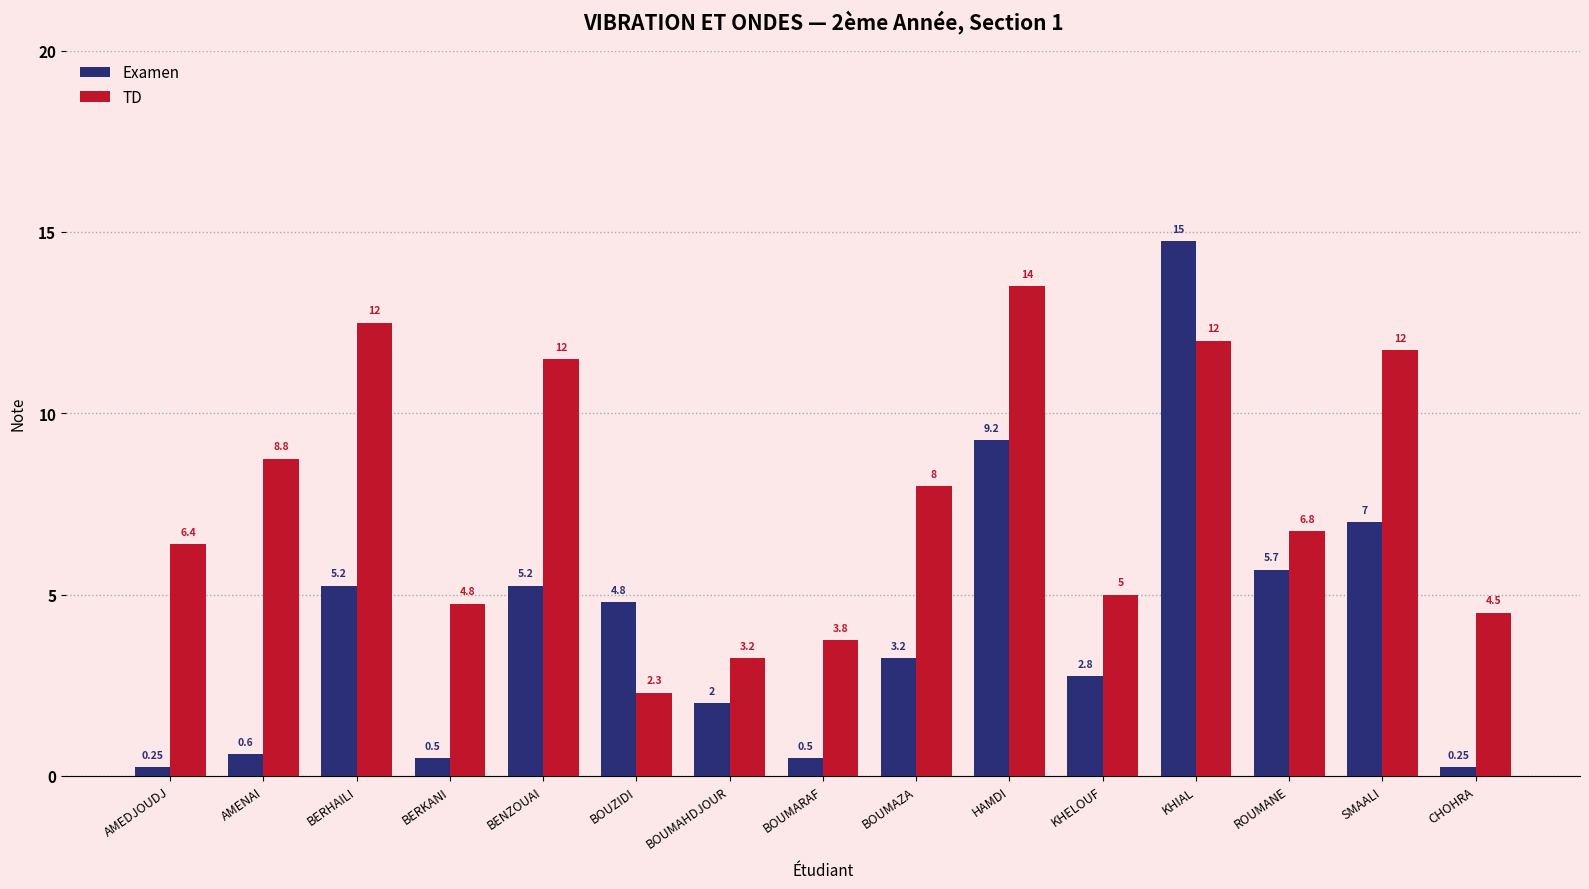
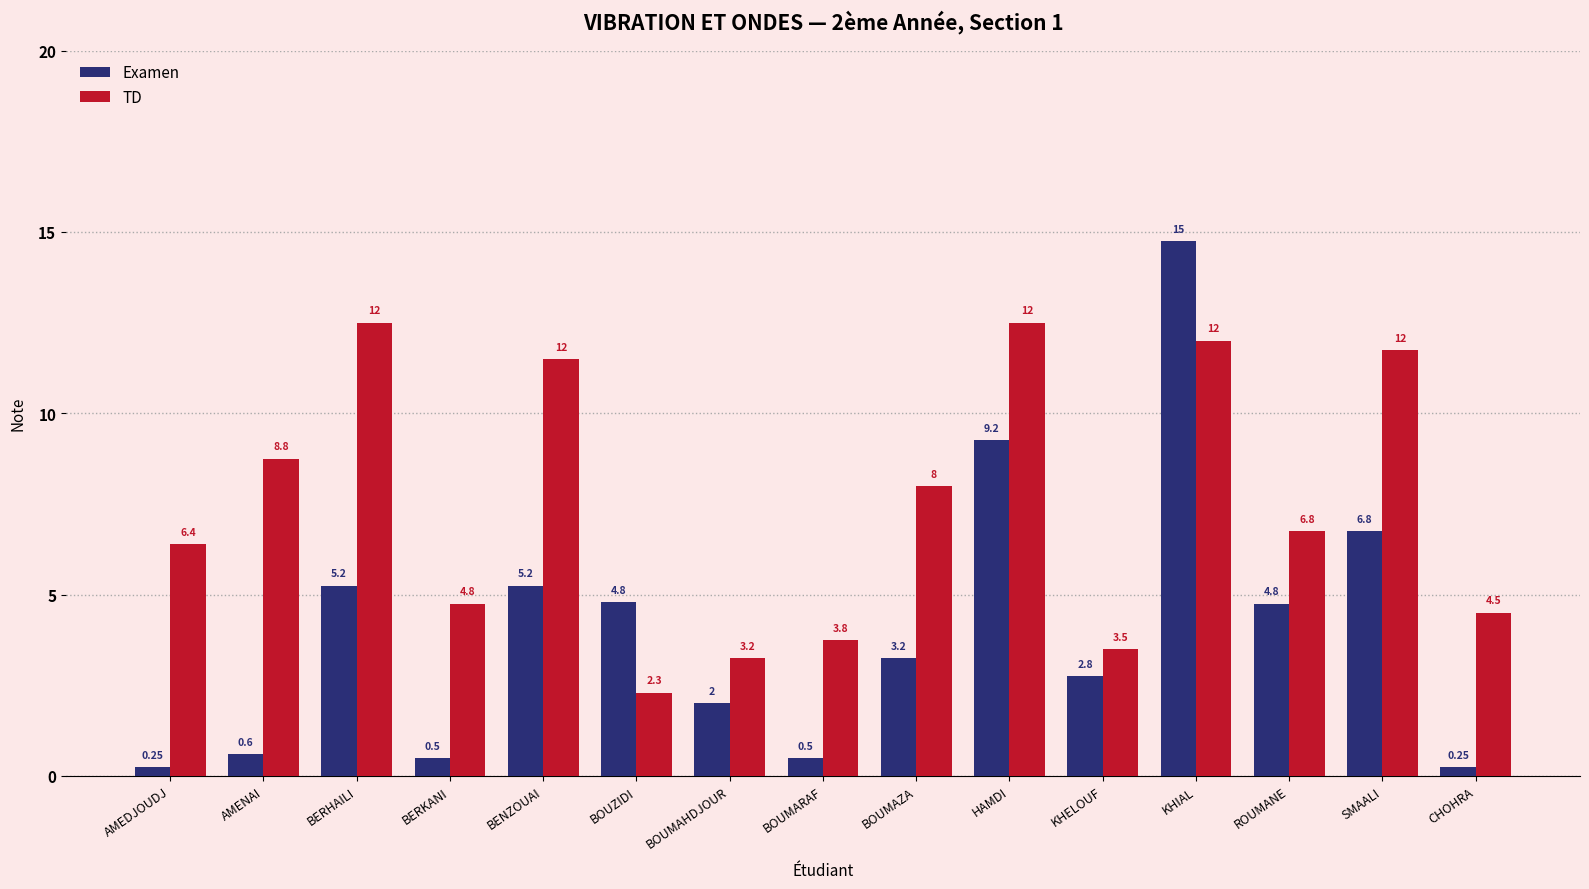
  {
    "Examen": {
      "AMEDJOUDJ": 0.25,
      "AMENAI": 0.6,
      "BERHAILI": 5.2,
      "BERKANI": 0.5,
      "BENZOUAI": 5.2,
      "BOUZIDI": 4.8,
      "BOUMAHDJOUR": 2,
      "BOUMARAF": 0.5,
      "BOUMAZA": 3.2,
      "HAMDI": 9.2,
      "KHELOUF": 2.8,
      "KHIAL": 15,
-     "ROUMANE": 5.7,
-     "SMAALI": 7,
+     "ROUMANE": 4.8,
+     "SMAALI": 6.8,
      "CHOHRA": 0.25
    },
    "TD": {
      "AMEDJOUDJ": 6.4,
      "AMENAI": 8.8,
      "BERHAILI": 12,
      "BERKANI": 4.8,
      "BENZOUAI": 12,
      "BOUZIDI": 2.3,
      "BOUMAHDJOUR": 3.2,
      "BOUMARAF": 3.8,
      "BOUMAZA": 8,
-     "HAMDI": 14,
-     "KHELOUF": 5,
+     "HAMDI": 12,
+     "KHELOUF": 3.5,
      "KHIAL": 12,
      "ROUMANE": 6.8,
      "SMAALI": 12,
      "CHOHRA": 4.5
    }
  }
